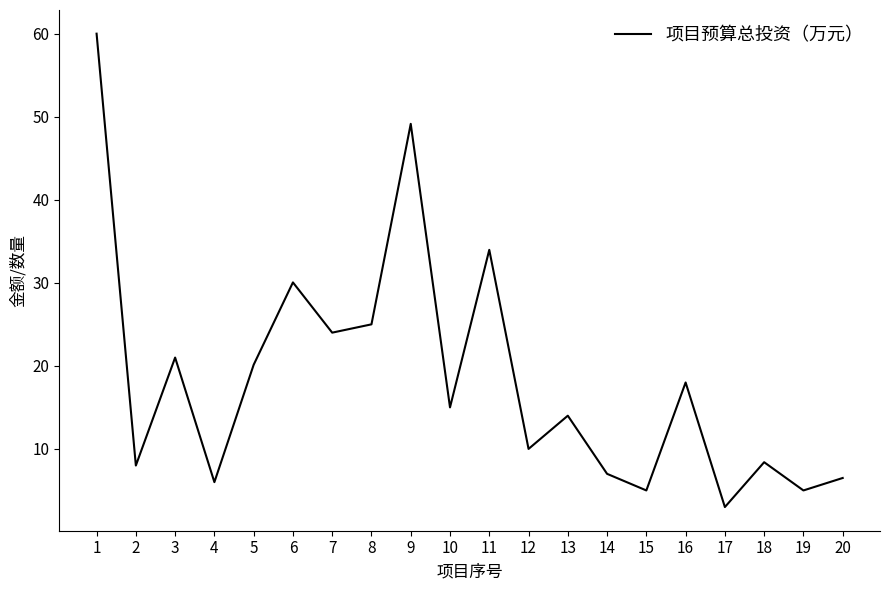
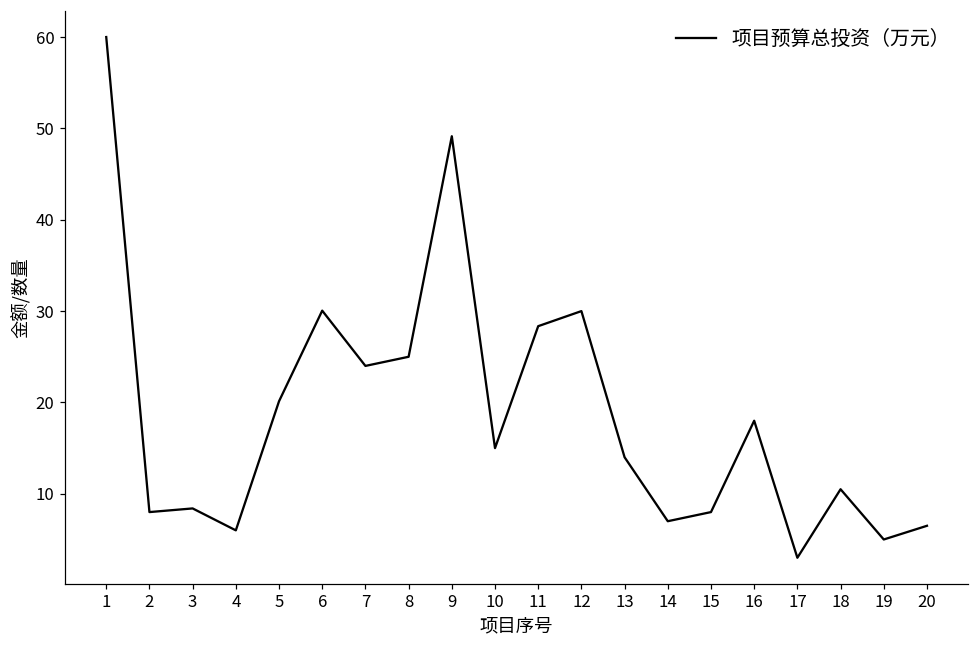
  {
    "1": 60,
    "2": 8,
-   "3": 21,
+   "3": 8,
    "4": 6,
    "5": 20,
    "6": 30,
    "7": 24,
    "8": 25,
    "9": 49,
    "10": 15,
-   "11": 34,
-   "12": 10,
+   "11": 28,
+   "12": 30,
    "13": 14,
    "14": 7,
-   "15": 5,
+   "15": 8,
    "16": 18,
    "17": 3,
-   "18": 8,
+   "18": 11,
    "19": 5,
    "20": 7
  }
